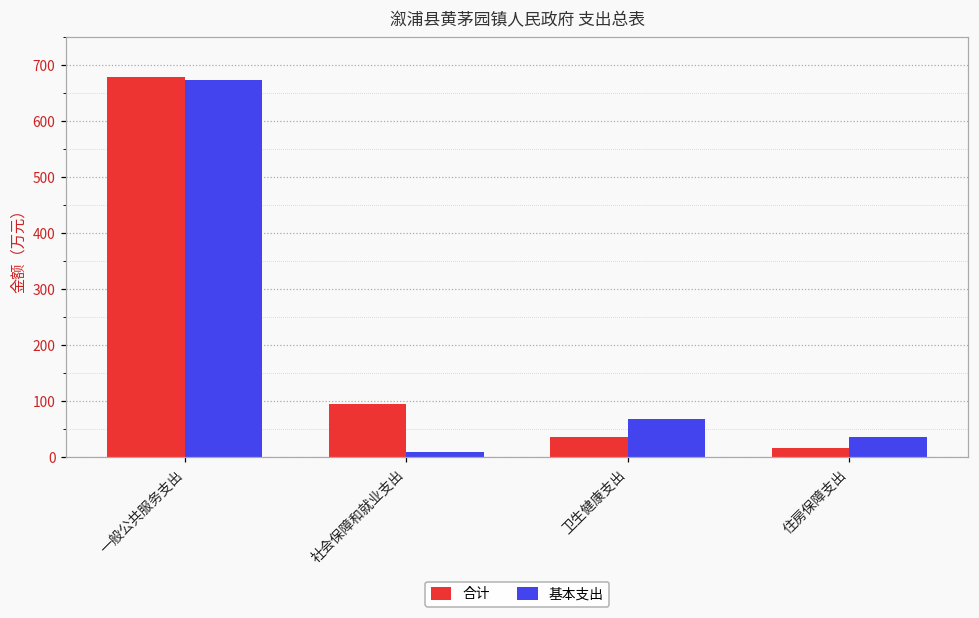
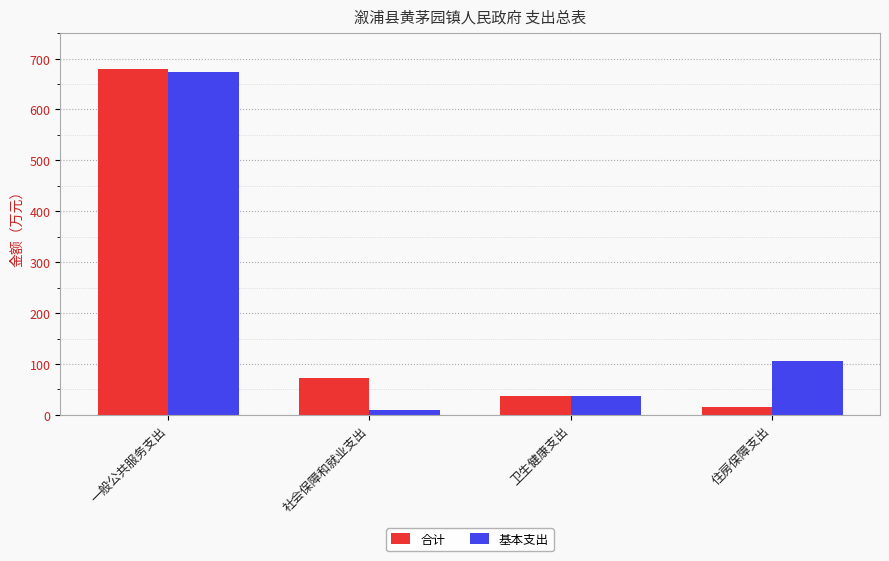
  {
    "合计": {
      "一般公共服务支出": 680,
-     "社会保障和就业支出": 90,
+     "社会保障和就业支出": 70,
      "卫生健康支出": 40,
      "住房保障支出": 20
    },
    "基本支出": {
      "一般公共服务支出": 670,
      "社会保障和就业支出": 10,
-     "卫生健康支出": 70,
-     "住房保障支出": 40
+     "卫生健康支出": 40,
+     "住房保障支出": 110
    }
  }
